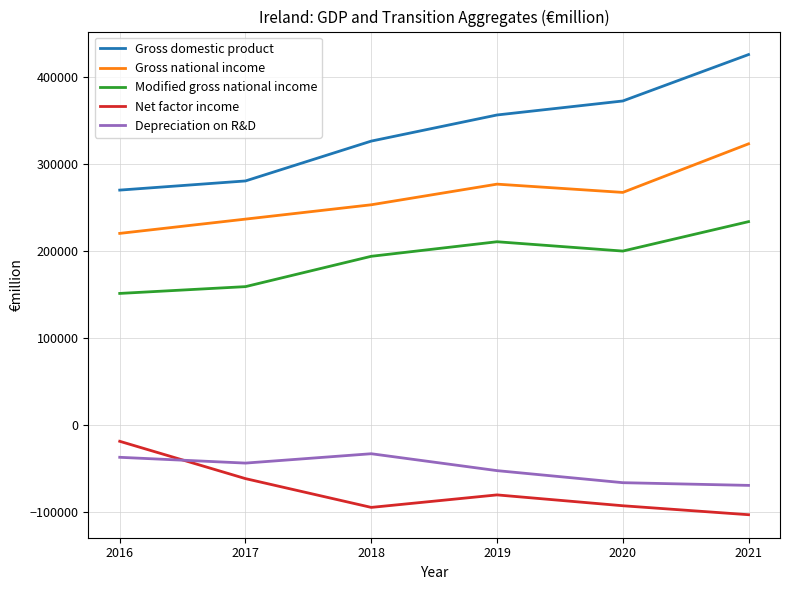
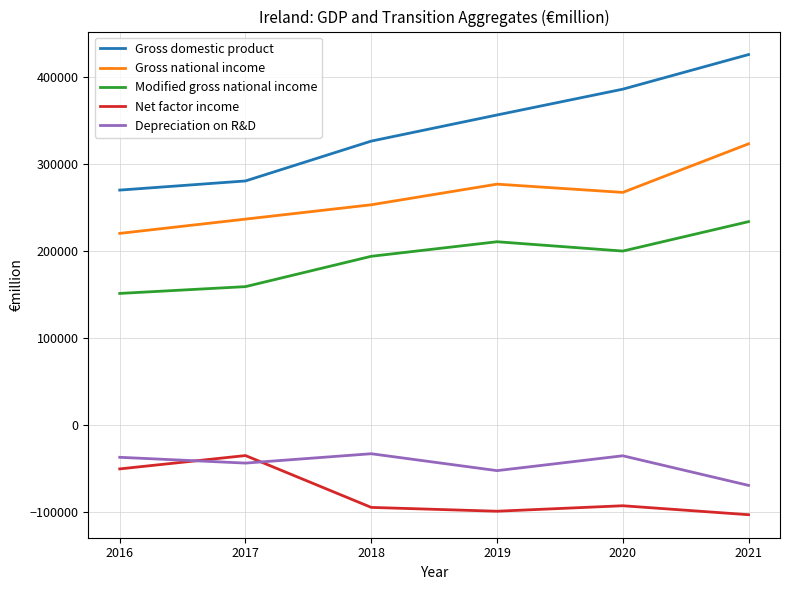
  {
    "Gross domestic product": {
      "2016": 270000,
      "2017": 280000,
      "2018": 330000,
      "2019": 360000,
-     "2020": 370000,
+     "2020": 390000,
      "2021": 430000
    },
    "Gross national income": {
      "2016": 220000,
      "2017": 240000,
      "2018": 250000,
      "2019": 280000,
      "2020": 270000,
      "2021": 320000
    },
    "Modified gross national income": {
      "2016": 150000,
      "2017": 160000,
      "2018": 190000,
      "2019": 210000,
      "2020": 200000,
      "2021": 230000
    },
    "Net factor income": {
-     "2016": -20000,
-     "2017": -60000,
+     "2016": -50000,
+     "2017": -40000,
      "2018": -100000,
-     "2019": -80000,
+     "2019": -100000,
      "2020": -90000,
      "2021": -100000
    },
    "Depreciation on R&D": {
      "2016": -40000,
      "2017": -40000,
      "2018": -30000,
      "2019": -50000,
-     "2020": -70000,
+     "2020": -40000,
      "2021": -70000
    }
  }
